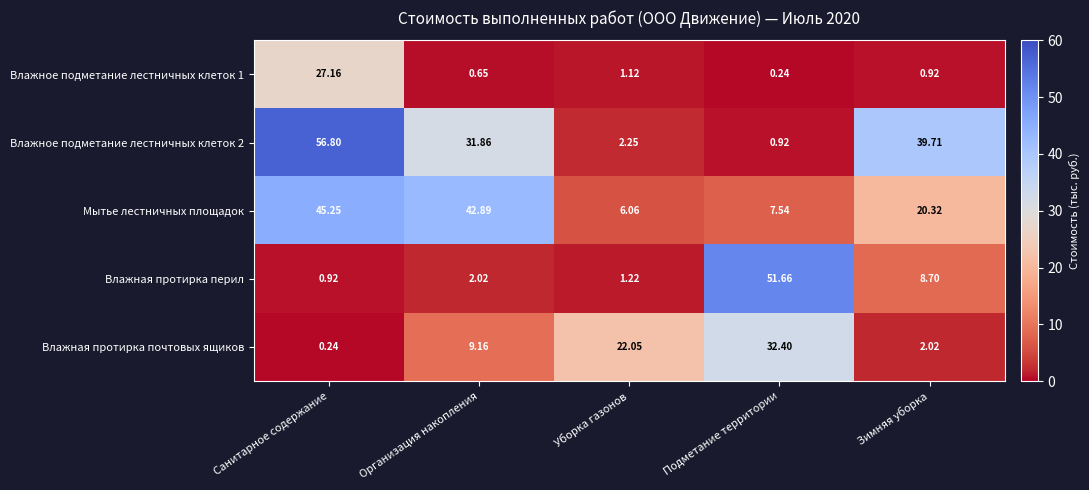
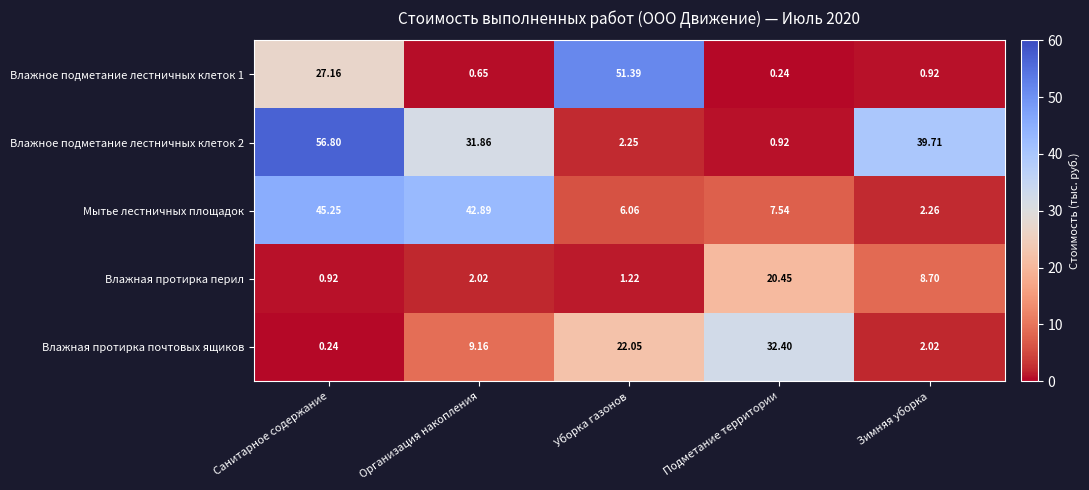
  {
    "Влажное подметание лестничных клеток 1": {
      "Санитарное содержание": 27.16,
      "Организация накопления": 0.65,
-     "Уборка газонов": 1.12,
+     "Уборка газонов": 51.39,
      "Подметание территории": 0.24,
      "Зимняя уборка": 0.92
    },
    "Влажное подметание лестничных клеток 2": {
      "Санитарное содержание": 56.80,
      "Организация накопления": 31.86,
      "Уборка газонов": 2.25,
      "Подметание территории": 0.92,
      "Зимняя уборка": 39.71
    },
    "Мытье лестничных площадок": {
      "Санитарное содержание": 45.25,
      "Организация накопления": 42.89,
      "Уборка газонов": 6.06,
      "Подметание территории": 7.54,
-     "Зимняя уборка": 20.32
+     "Зимняя уборка": 2.26
    },
    "Влажная протирка перил": {
      "Санитарное содержание": 0.92,
      "Организация накопления": 2.02,
      "Уборка газонов": 1.22,
-     "Подметание территории": 51.66,
+     "Подметание территории": 20.45,
      "Зимняя уборка": 8.70
    },
    "Влажная протирка почтовых ящиков": {
      "Санитарное содержание": 0.24,
      "Организация накопления": 9.16,
      "Уборка газонов": 22.05,
      "Подметание территории": 32.40,
      "Зимняя уборка": 2.02
    }
  }
